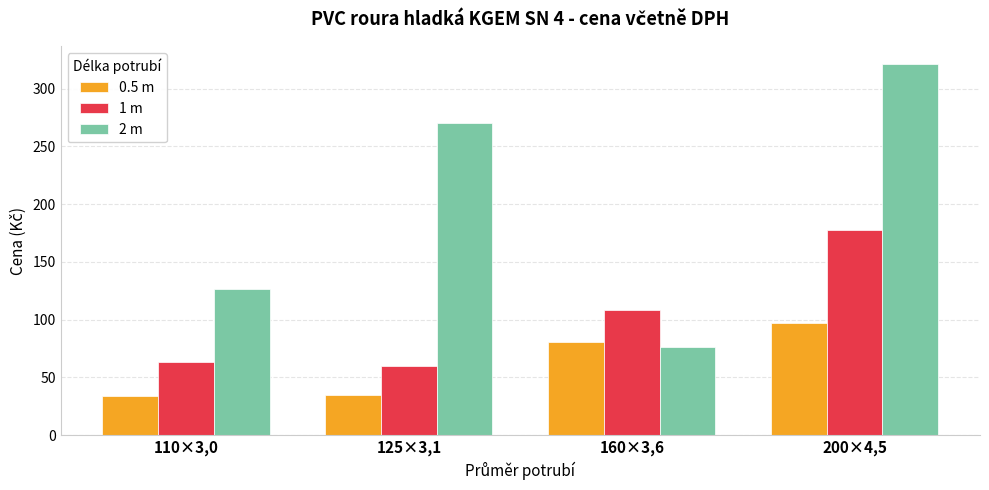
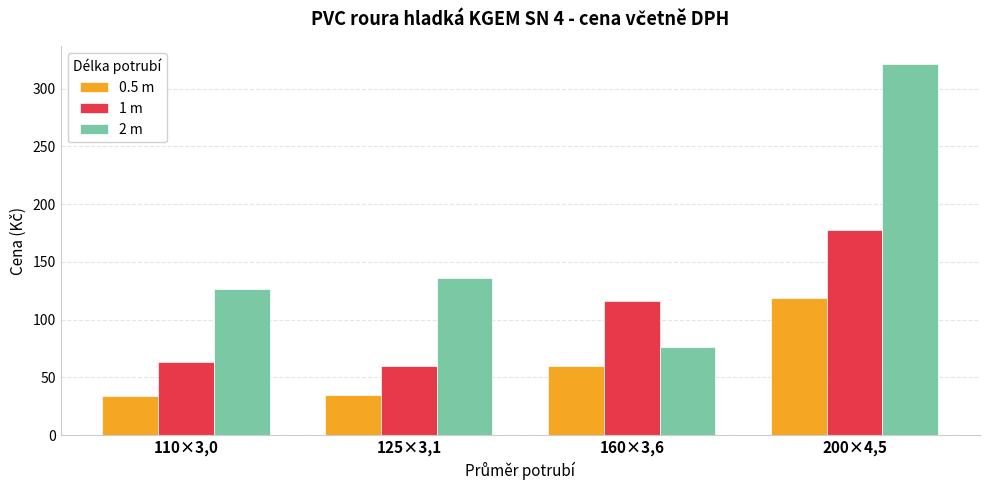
  {
    "0.5 m": {
      "110×3,0": 34,
      "125×3,1": 35,
-     "160×3,6": 81,
-     "200×4,5": 97
+     "160×3,6": 60,
+     "200×4,5": 119
    },
    "1 m": {
      "110×3,0": 63,
      "125×3,1": 60,
-     "160×3,6": 108,
+     "160×3,6": 116,
      "200×4,5": 178
    },
    "2 m": {
      "110×3,0": 127,
-     "125×3,1": 270,
+     "125×3,1": 136,
      "160×3,6": 76,
      "200×4,5": 321
    }
  }
